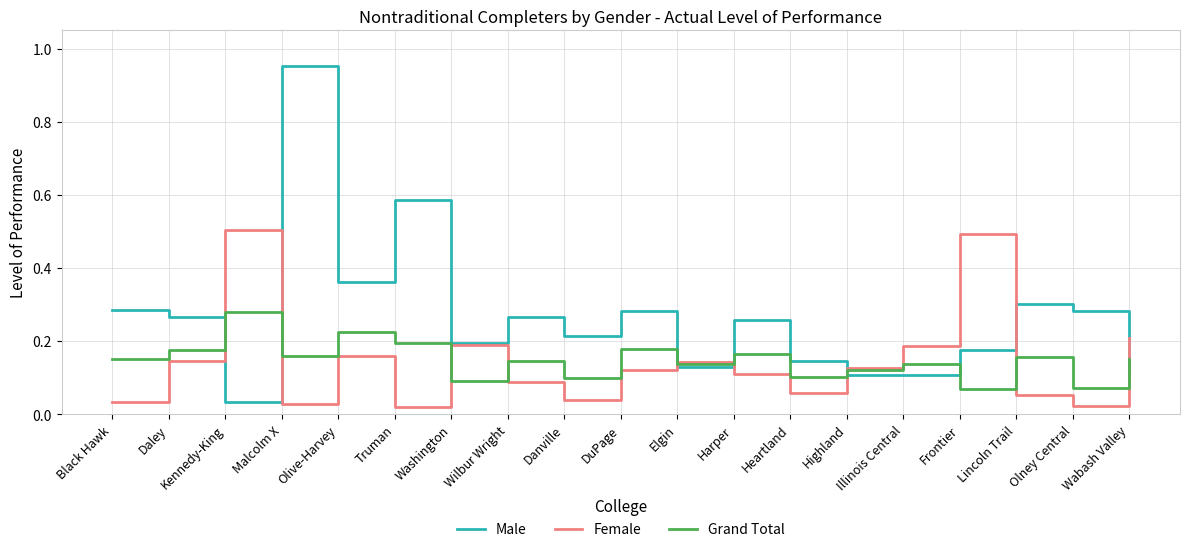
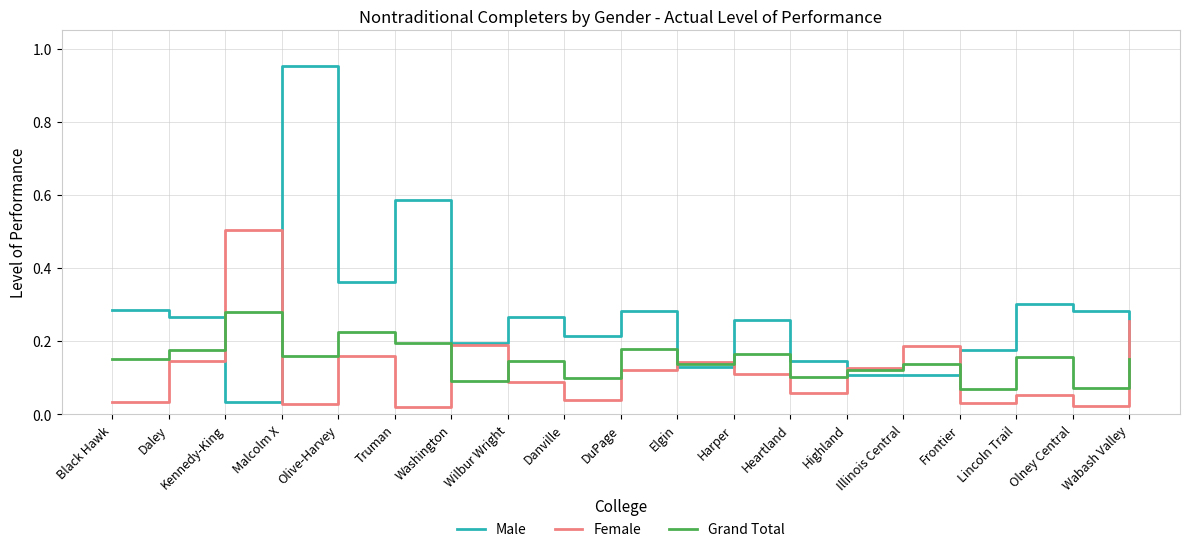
  {
    "Male": {
      "Black Hawk": 0.29,
      "Daley": 0.27,
      "Kennedy-King": 0.03,
      "Malcolm X": 0.95,
      "Olive-Harvey": 0.36,
      "Truman": 0.58,
      "Wilbur Wright": 0.27,
      "Danville": 0.21,
      "DuPage": 0.28,
      "Elgin": 0.13,
      "Harper": 0.26,
      "Heartland": 0.15,
      "Highland": 0.11,
      "Illinois Central": 0.11,
      "Frontier": 0.18,
      "Lincoln Trail": 0.30,
      "Olney Central": 0.28,
      "Wabash Valley": 0.12
    },
    "Female": {
      "Black Hawk": 0.03,
      "Daley": 0.14,
      "Kennedy-King": 0.50,
      "Malcolm X": 0.03,
      "Olive-Harvey": 0.16,
      "Truman": 0.02,
      "Wilbur Wright": 0.09,
      "Danville": 0.04,
      "DuPage": 0.12,
      "Elgin": 0.14,
      "Harper": 0.11,
      "Heartland": 0.06,
      "Highland": 0.13,
      "Illinois Central": 0.19,
-     "Frontier": 0.49,
+     "Frontier": 0.03,
      "Lincoln Trail": 0.05,
      "Olney Central": 0.02,
-     "Wabash Valley": 0.21
+     "Wabash Valley": 0.26
    },
    "Grand Total": {
      "Black Hawk": 0.15,
      "Daley": 0.18,
      "Kennedy-King": 0.28,
      "Malcolm X": 0.16,
      "Olive-Harvey": 0.22,
      "Truman": 0.19,
      "Washington": 0.09,
      "Wilbur Wright": 0.15,
      "Danville": 0.10,
      "DuPage": 0.18,
      "Elgin": 0.14,
      "Harper": 0.16,
      "Heartland": 0.10,
      "Highland": 0.12,
      "Illinois Central": 0.14,
      "Frontier": 0.07,
      "Lincoln Trail": 0.16,
      "Olney Central": 0.07,
      "Wabash Valley": 0.15
    }
  }
